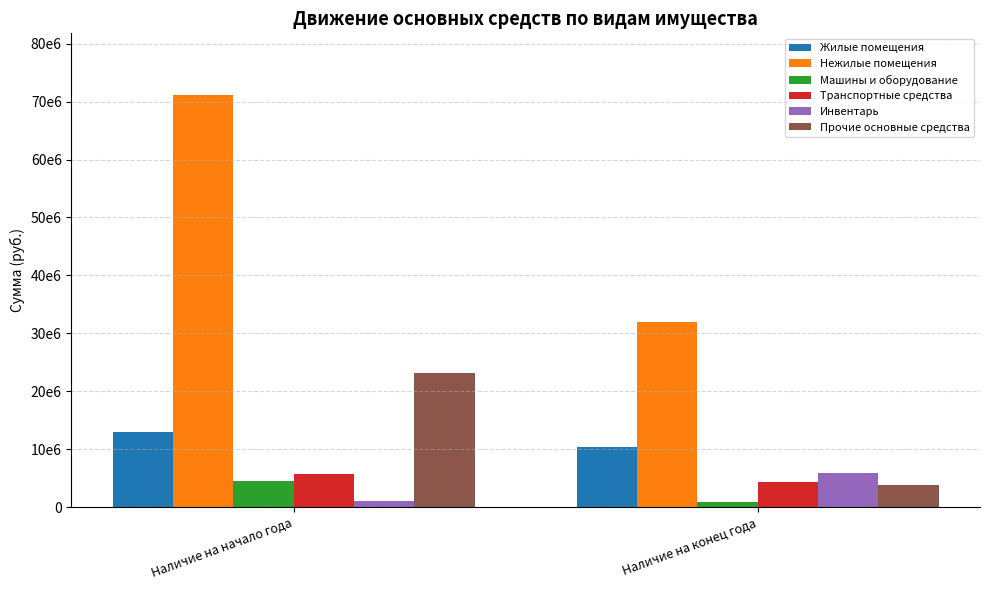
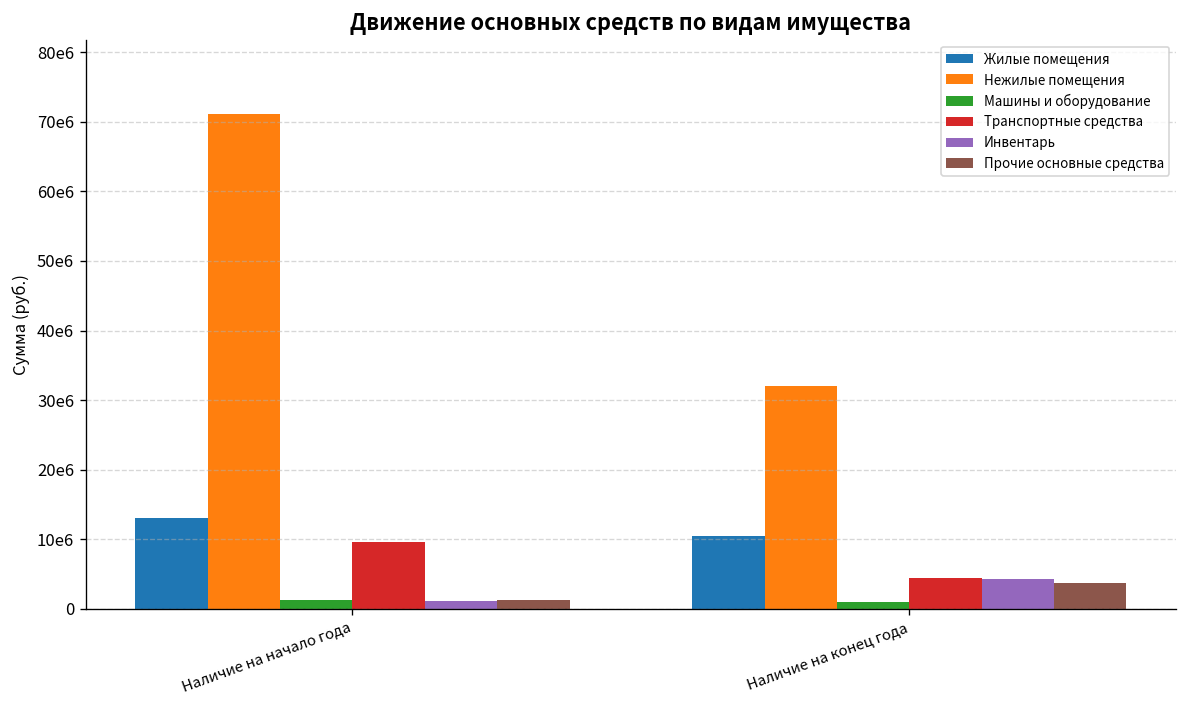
  {
    "Жилые помещения": {
      "Наличие на начало года": 13000000,
      "Наличие на конец года": 10000000
    },
    "Нежилые помещения": {
      "Наличие на начало года": 71000000,
      "Наличие на конец года": 32000000
    },
    "Машины и оборудование": {
-     "Наличие на начало года": 5000000,
+     "Наличие на начало года": 1000000,
      "Наличие на конец года": 1000000
    },
    "Транспортные средства": {
-     "Наличие на начало года": 6000000,
+     "Наличие на начало года": 10000000,
      "Наличие на конец года": 4000000
    },
    "Инвентарь": {
      "Наличие на начало года": 1000000,
-     "Наличие на конец года": 6000000
+     "Наличие на конец года": 4000000
    },
    "Прочие основные средства": {
-     "Наличие на начало года": 23000000,
+     "Наличие на начало года": 1000000,
      "Наличие на конец года": 4000000
    }
  }
